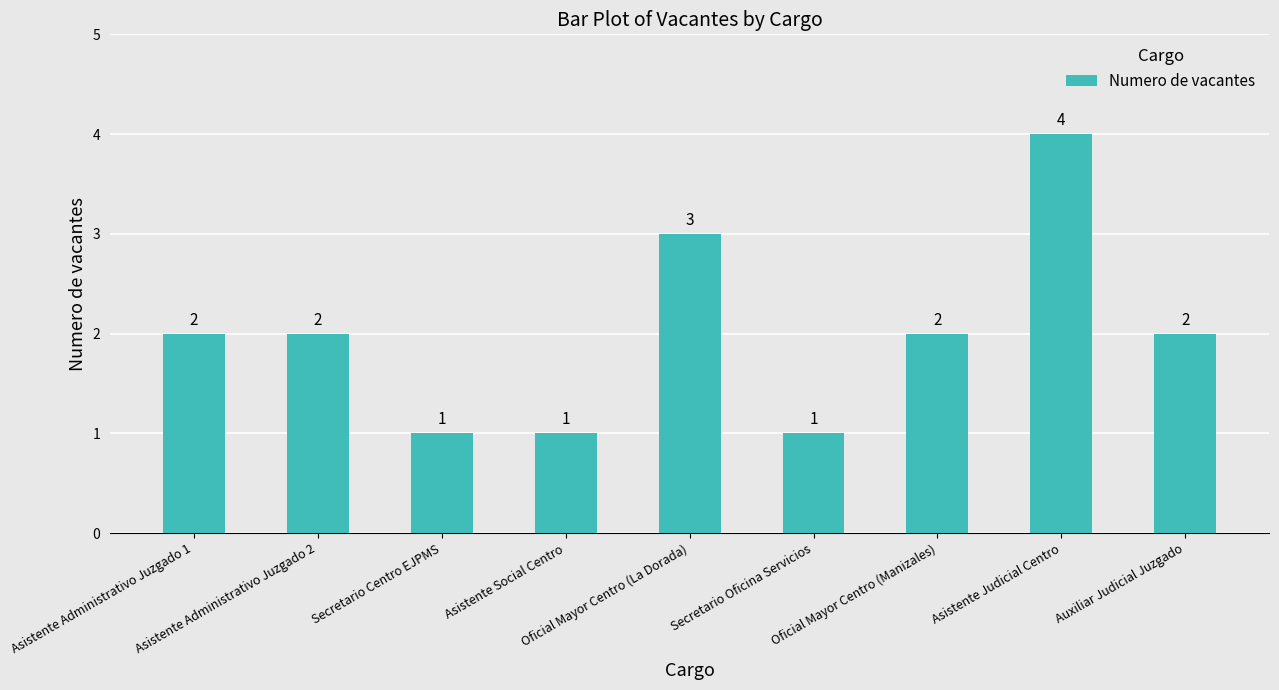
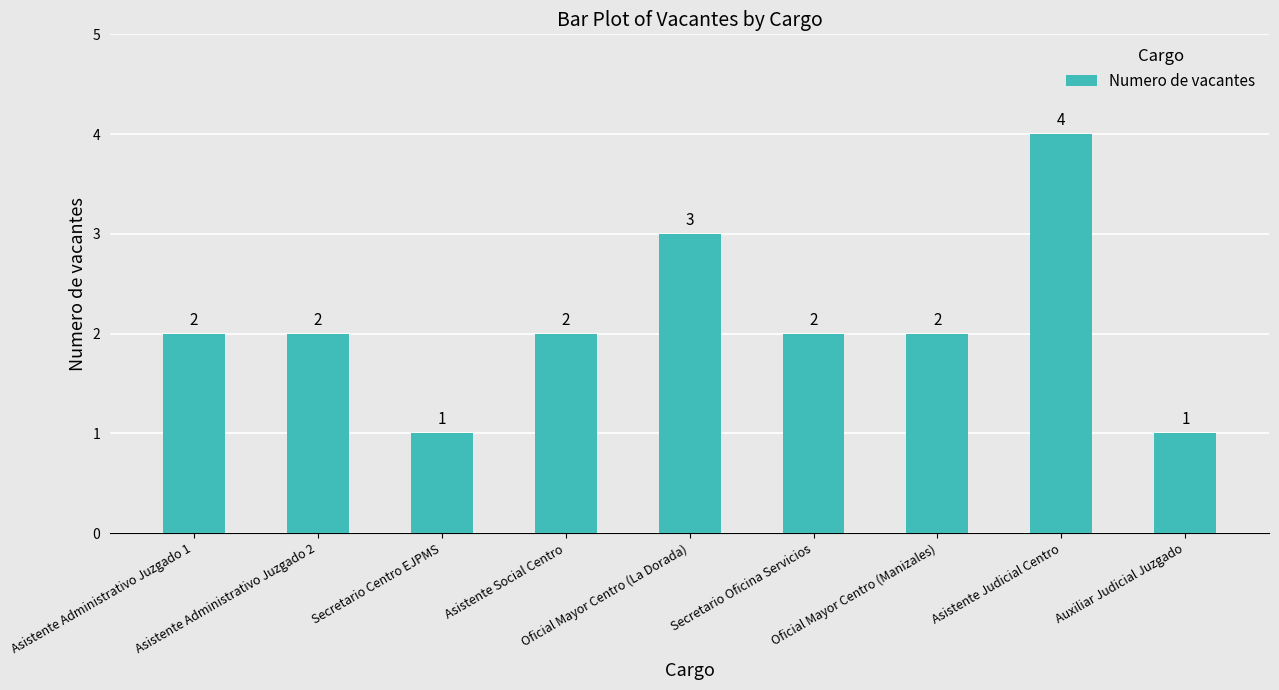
  {
    "Asistente Administrativo Juzgado 1": 2,
    "Asistente Administrativo Juzgado 2": 2,
    "Secretario Centro EJPMS": 1,
-   "Asistente Social Centro": 1,
+   "Asistente Social Centro": 2,
    "Oficial Mayor Centro (La Dorada)": 3,
-   "Secretario Oficina Servicios": 1,
+   "Secretario Oficina Servicios": 2,
    "Oficial Mayor Centro (Manizales)": 2,
    "Asistente Judicial Centro": 4,
-   "Auxiliar Judicial Juzgado": 2
+   "Auxiliar Judicial Juzgado": 1
  }
